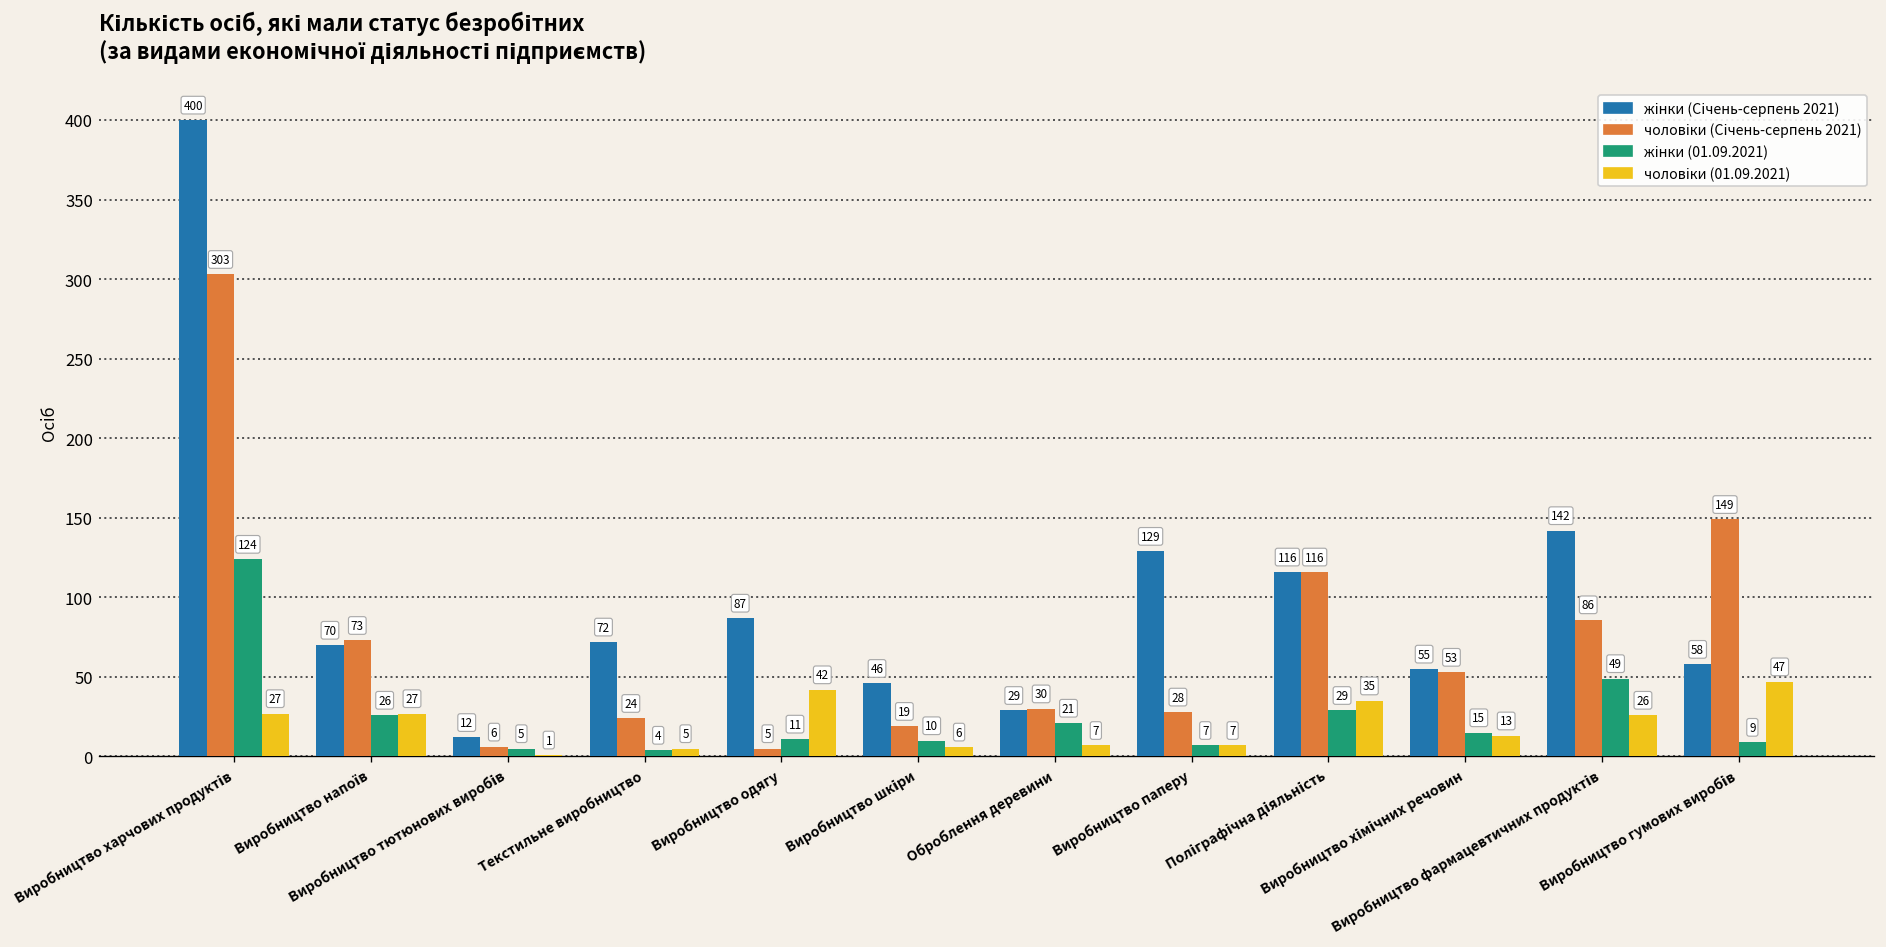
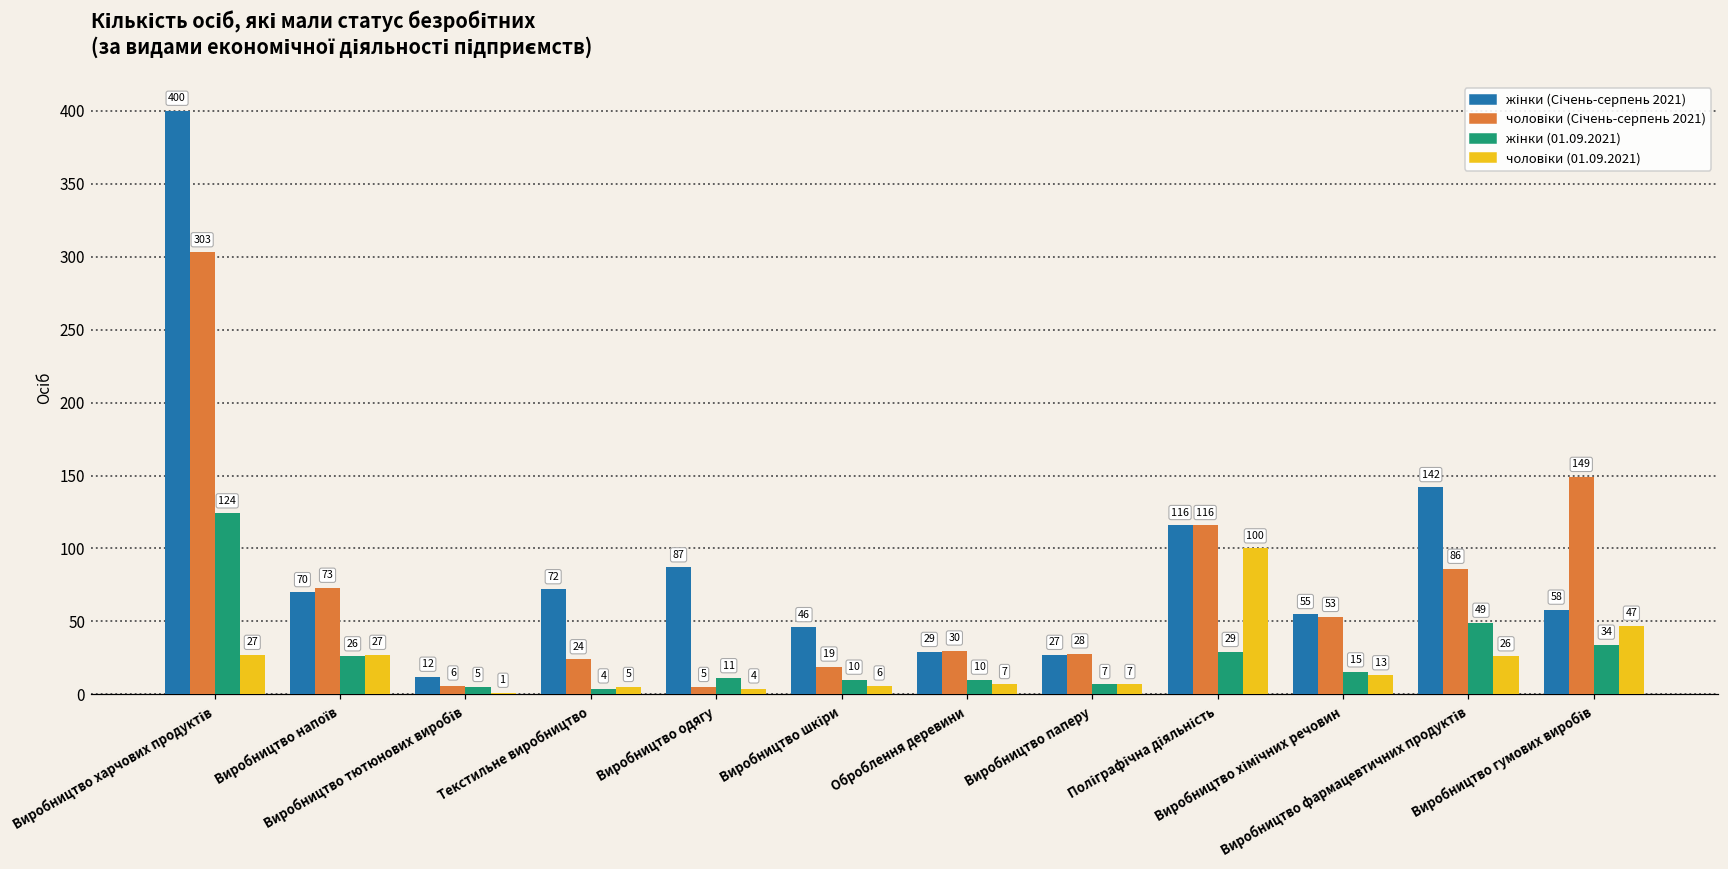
  {
    "жінки (Січень-серпень 2021)": {
-     "Виробництво паперу": 129
+     "Виробництво паперу": 27
    },
    "жінки (01.09.2021)": {
-     "Оброблення деревини": 21,
-     "Виробництво гумових виробів": 9
+     "Оброблення деревини": 10,
+     "Виробництво гумових виробів": 34
    },
    "чоловіки (01.09.2021)": {
-     "Виробництво одягу": 42,
-     "Поліграфічна діяльність": 35
+     "Виробництво одягу": 4,
+     "Поліграфічна діяльність": 100
    }
  }
